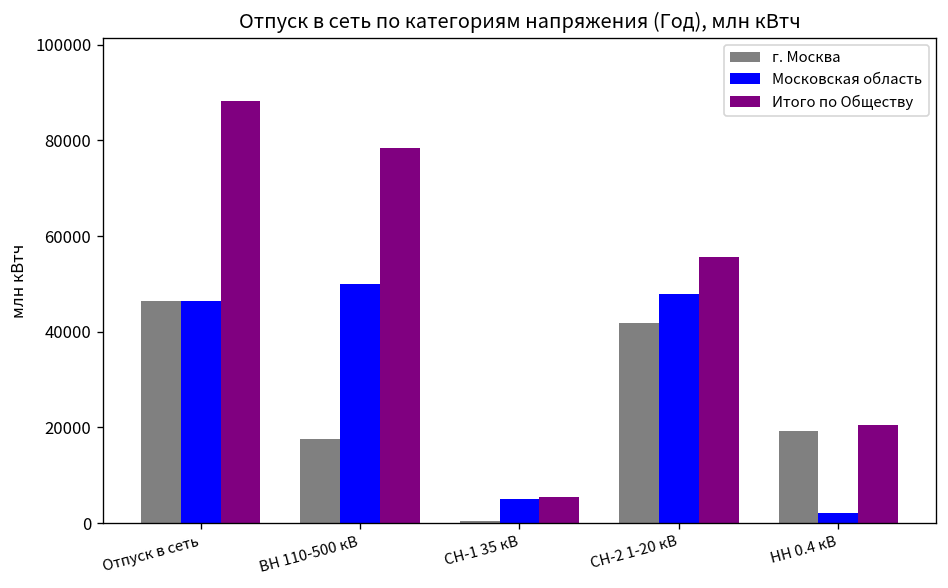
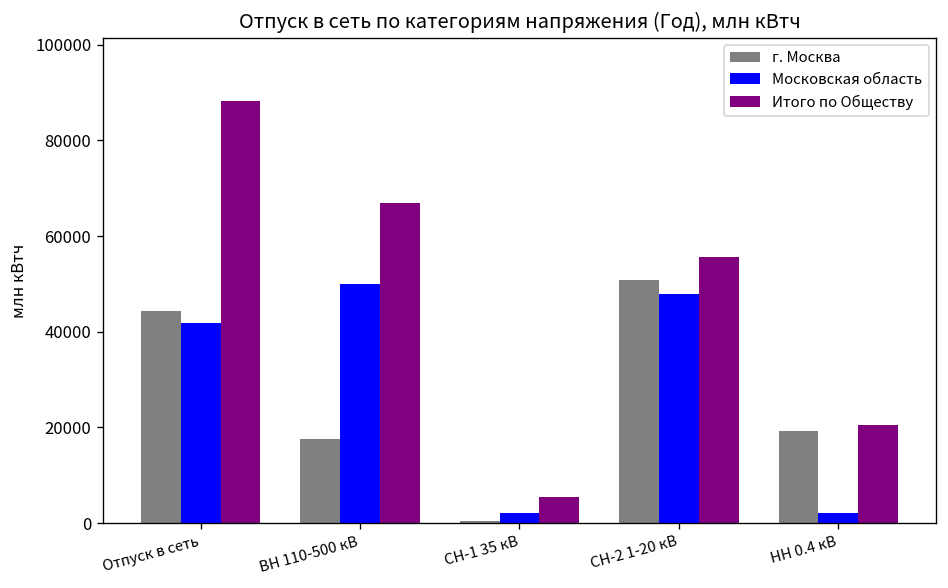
  {
    "г. Москва": {
-     "Отпуск в сеть": 46000,
+     "Отпуск в сеть": 44000,
      "ВН 110-500 кВ": 18000,
-     "СН-2 1-20 кВ": 42000,
+     "СН-2 1-20 кВ": 51000,
      "НН 0.4 кВ": 19000
    },
    "Московская область": {
-     "Отпуск в сеть": 46000,
+     "Отпуск в сеть": 42000,
      "ВН 110-500 кВ": 50000,
-     "СН-1 35 кВ": 5000,
+     "СН-1 35 кВ": 2000,
      "СН-2 1-20 кВ": 48000,
      "НН 0.4 кВ": 2000
    },
    "Итого по Обществу": {
      "Отпуск в сеть": 88000,
-     "ВН 110-500 кВ": 78000,
+     "ВН 110-500 кВ": 67000,
      "СН-1 35 кВ": 5000,
      "СН-2 1-20 кВ": 56000,
      "НН 0.4 кВ": 21000
    }
  }
